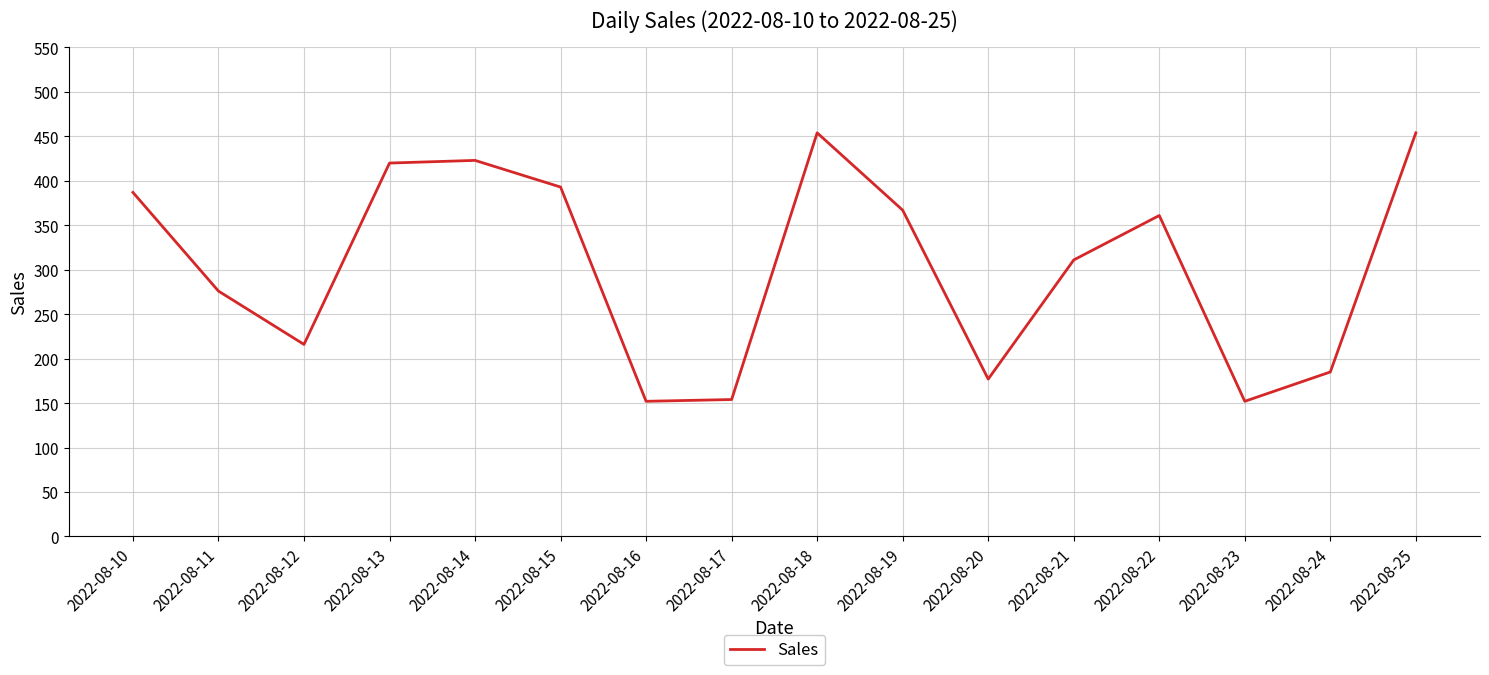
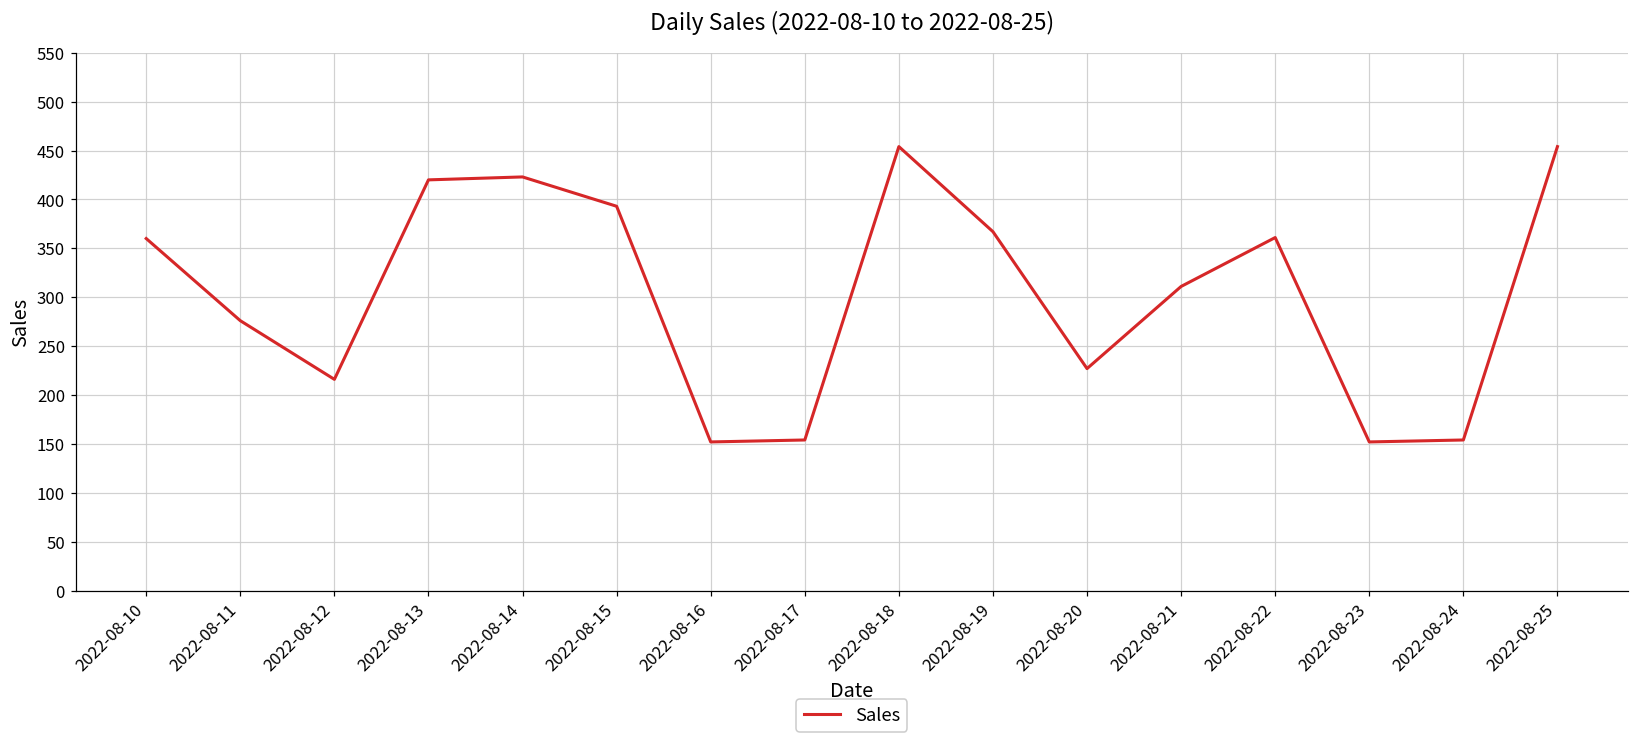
  {
-   "2022-08-10": 390,
+   "2022-08-10": 360,
    "2022-08-11": 280,
    "2022-08-12": 220,
    "2022-08-13": 420,
    "2022-08-14": 420,
    "2022-08-15": 390,
    "2022-08-16": 150,
    "2022-08-17": 150,
    "2022-08-18": 450,
    "2022-08-19": 370,
-   "2022-08-20": 180,
+   "2022-08-20": 230,
    "2022-08-21": 310,
    "2022-08-22": 360,
    "2022-08-23": 150,
-   "2022-08-24": 190,
+   "2022-08-24": 150,
    "2022-08-25": 450
  }
